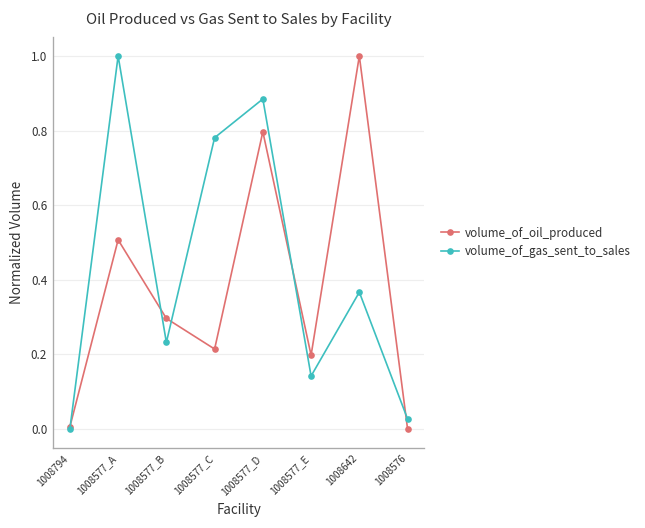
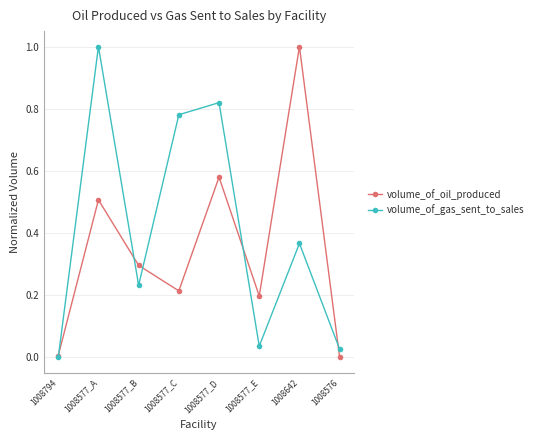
  {
    "volume_of_oil_produced": {
      "1008577_A": 0.51,
      "1008577_B": 0.30,
      "1008577_C": 0.21,
-     "1008577_D": 0.80,
+     "1008577_D": 0.58,
      "1008577_E": 0.20,
      "1008642": 1.00,
      "1008576": 0.00
    },
    "volume_of_gas_sent_to_sales": {
      "1008577_A": 1.00,
      "1008577_B": 0.23,
      "1008577_C": 0.78,
-     "1008577_D": 0.88,
-     "1008577_E": 0.14,
+     "1008577_D": 0.82,
+     "1008577_E": 0.04,
      "1008642": 0.37,
      "1008576": 0.03
    }
  }
